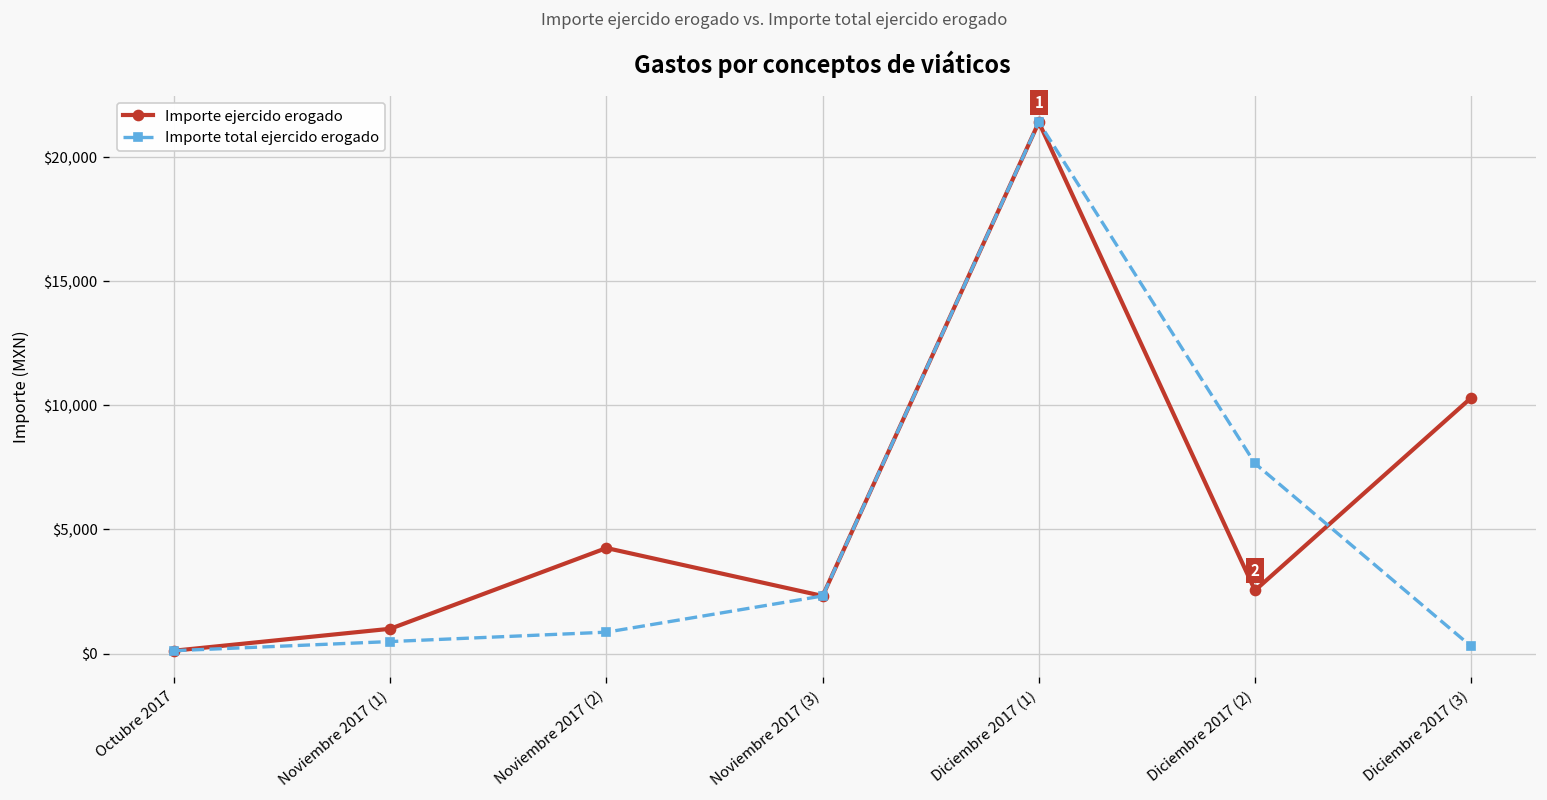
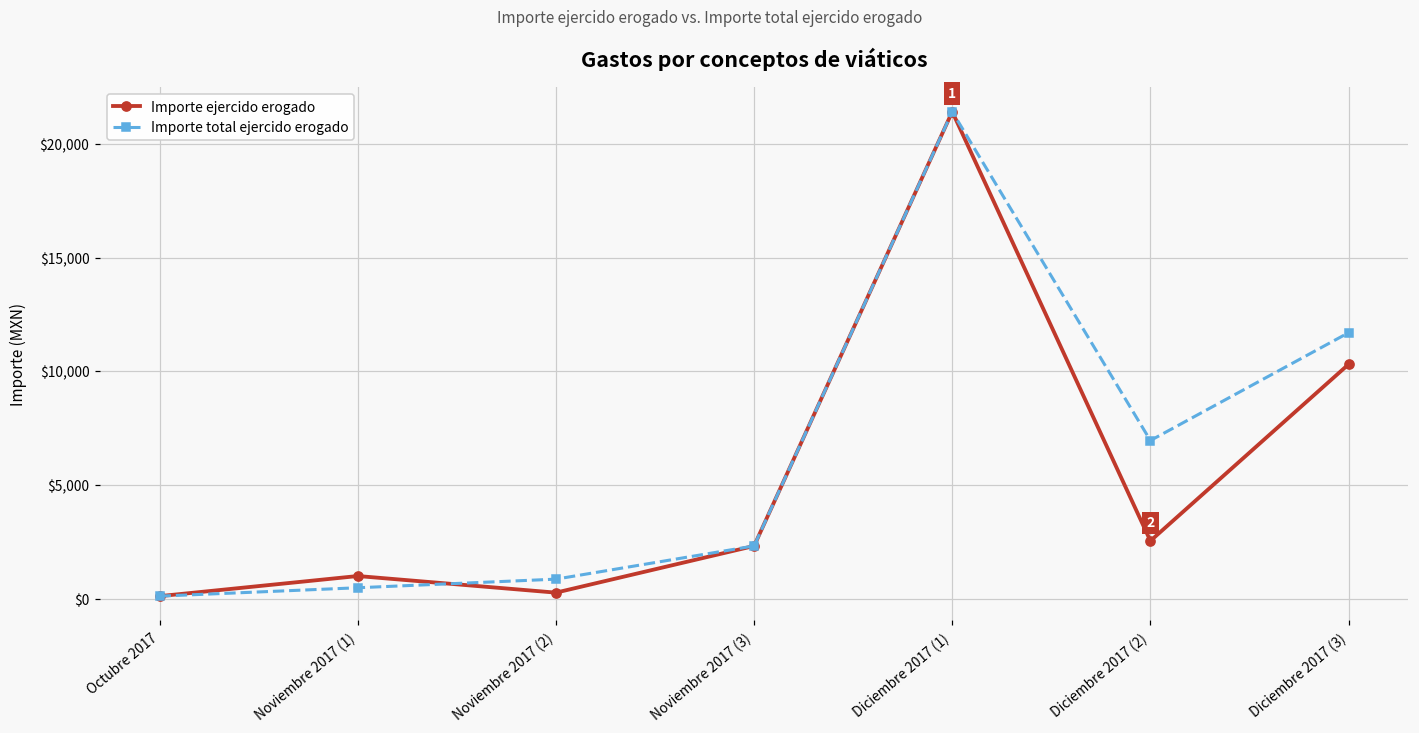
  {
    "Importe ejercido erogado": {
      "Noviembre 2017 (1)": "$1,000",
-     "Noviembre 2017 (2)": "$4,300",
+     "Noviembre 2017 (2)": "$300",
      "Diciembre 2017 (3)": "$10,300"
    },
    "Importe total ejercido erogado": {
      "Noviembre 2017 (1)": "$500",
      "Noviembre 2017 (2)": "$900",
-     "Diciembre 2017 (2)": "$7,700",
-     "Diciembre 2017 (3)": "$300"
+     "Diciembre 2017 (2)": "$7,000",
+     "Diciembre 2017 (3)": "$11,700"
    }
  }
